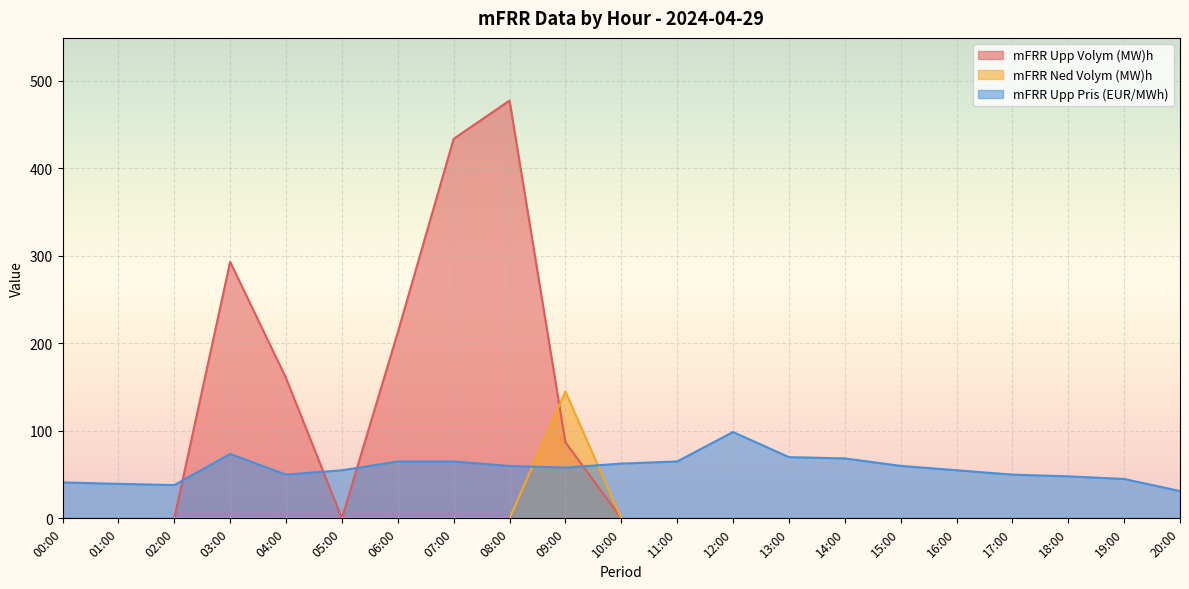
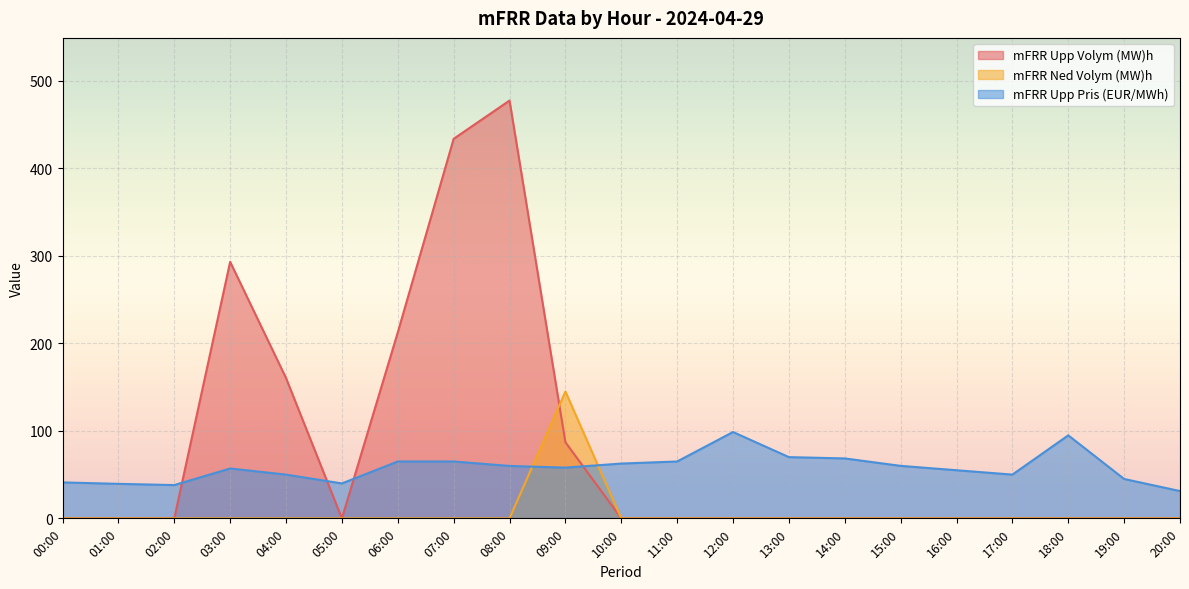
  {
    "mFRR Upp Volym (MW)h": {
      "03:00": 290,
      "04:00": 160,
      "06:00": 210,
      "07:00": 430,
      "08:00": 480,
      "09:00": 90
    },
    "mFRR Ned Volym (MW)h": {
      "03:00": 0,
      "04:00": 0,
      "06:00": 0,
      "07:00": 0,
      "08:00": 0,
      "09:00": 150
    },
    "mFRR Upp Pris (EUR/MWh)": {
      "00:00": 40,
      "01:00": 40,
      "02:00": 40,
-     "03:00": 70,
+     "03:00": 60,
      "04:00": 50,
-     "05:00": 50,
+     "05:00": 40,
      "06:00": 70,
      "07:00": 70,
      "08:00": 60,
      "09:00": 60,
      "10:00": 60,
      "11:00": 70,
      "12:00": 100,
      "13:00": 70,
      "14:00": 70,
      "15:00": 60,
      "16:00": 60,
      "17:00": 50,
-     "18:00": 50,
+     "18:00": 90,
      "19:00": 50,
      "20:00": 30
    }
  }
